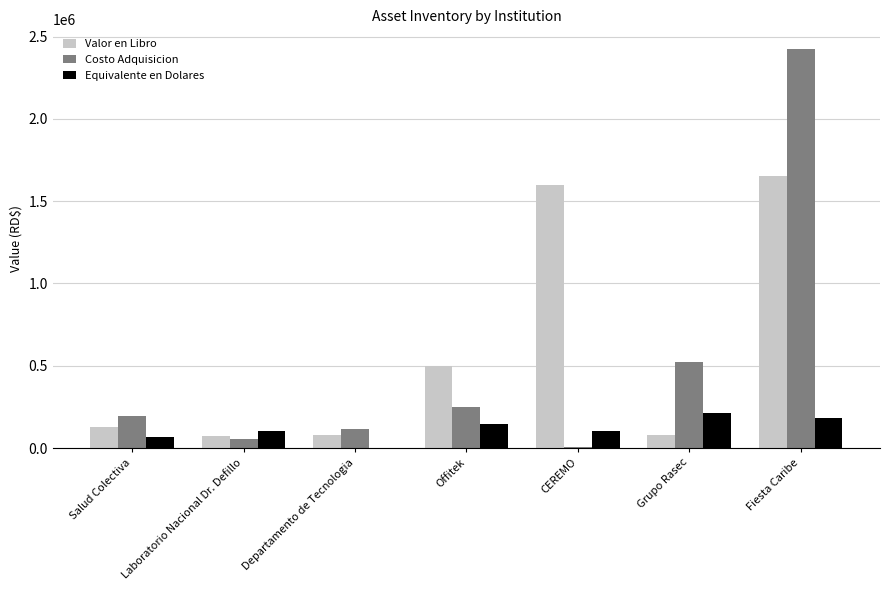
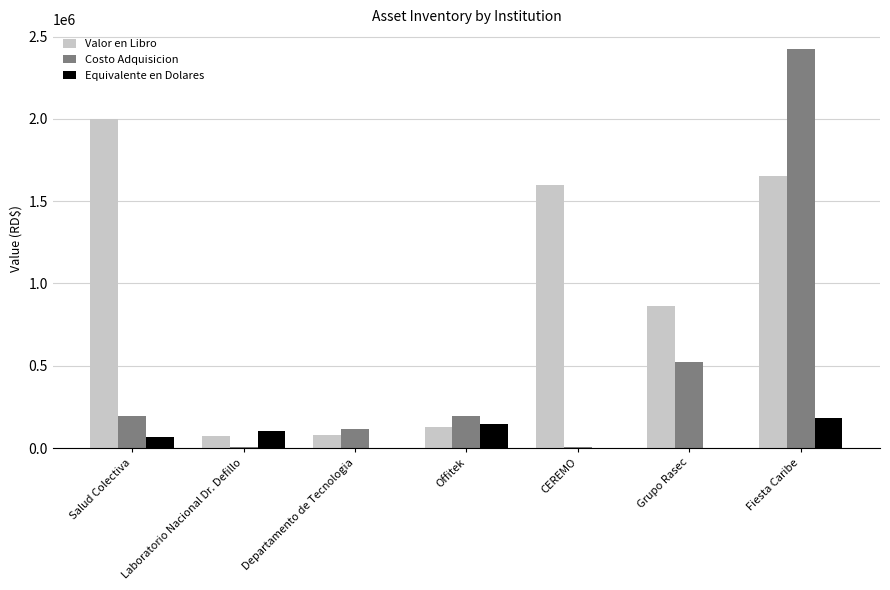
  {
    "Valor en Libro": {
-     "Salud Colectiva": 130000,
+     "Salud Colectiva": 2000000,
      "Laboratorio Nacional Dr. Defillo": 70000,
      "Departamento de Tecnologia": 80000,
-     "Offitek": 500000,
+     "Offitek": 130000,
      "CEREMO": 1600000,
-     "Grupo Rasec": 80000,
+     "Grupo Rasec": 860000,
      "Fiesta Caribe": 1660000
    },
    "Costo Adquisicion": {
      "Salud Colectiva": 200000,
-     "Laboratorio Nacional Dr. Defillo": 60000,
+     "Laboratorio Nacional Dr. Defillo": 10000,
      "Departamento de Tecnologia": 120000,
-     "Offitek": 250000,
+     "Offitek": 200000,
      "Grupo Rasec": 530000,
      "Fiesta Caribe": 2420000
    },
    "Equivalente en Dolares": {
      "Salud Colectiva": 60000,
      "Laboratorio Nacional Dr. Defillo": 100000,
      "Offitek": 150000,
-     "CEREMO": 100000,
-     "Grupo Rasec": 210000,
+     "CEREMO": 0,
+     "Grupo Rasec": 0,
      "Fiesta Caribe": 180000
    }
  }
